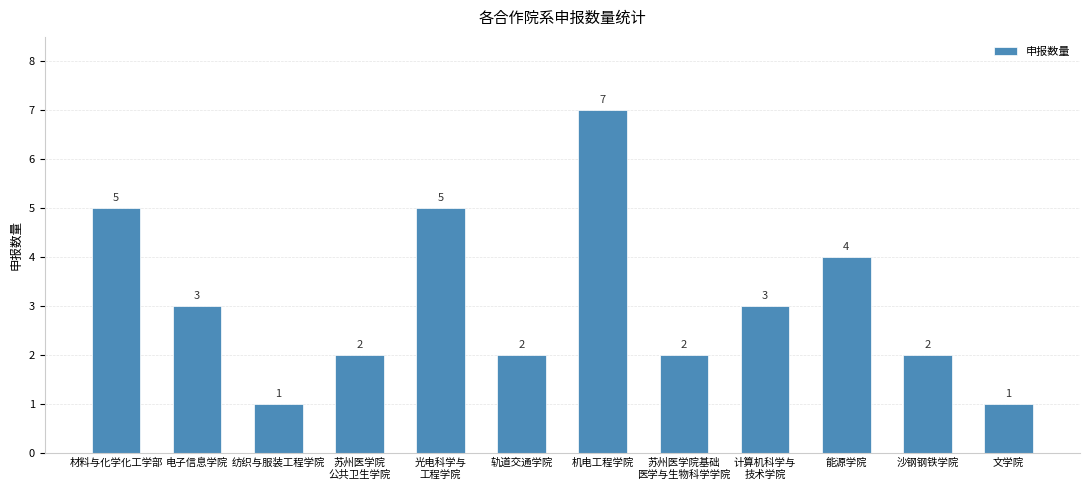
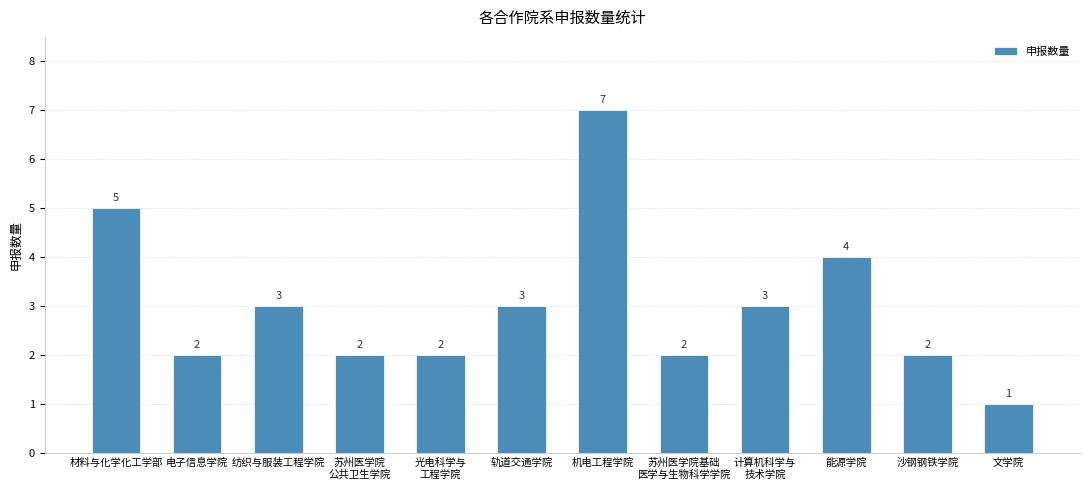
  {
    "材料与化学化工学部": 5,
-   "电子信息学院": 3,
-   "纺织与服装工程学院": 1,
+   "电子信息学院": 2,
+   "纺织与服装工程学院": 3,
    "苏州医学院 公共卫生学院": 2,
-   "光电科学与 工程学院": 5,
-   "轨道交通学院": 2,
+   "光电科学与 工程学院": 2,
+   "轨道交通学院": 3,
    "机电工程学院": 7,
    "苏州医学院基础 医学与生物科学学院": 2,
    "计算机科学与 技术学院": 3,
    "能源学院": 4,
    "沙钢钢铁学院": 2,
    "文学院": 1
  }
